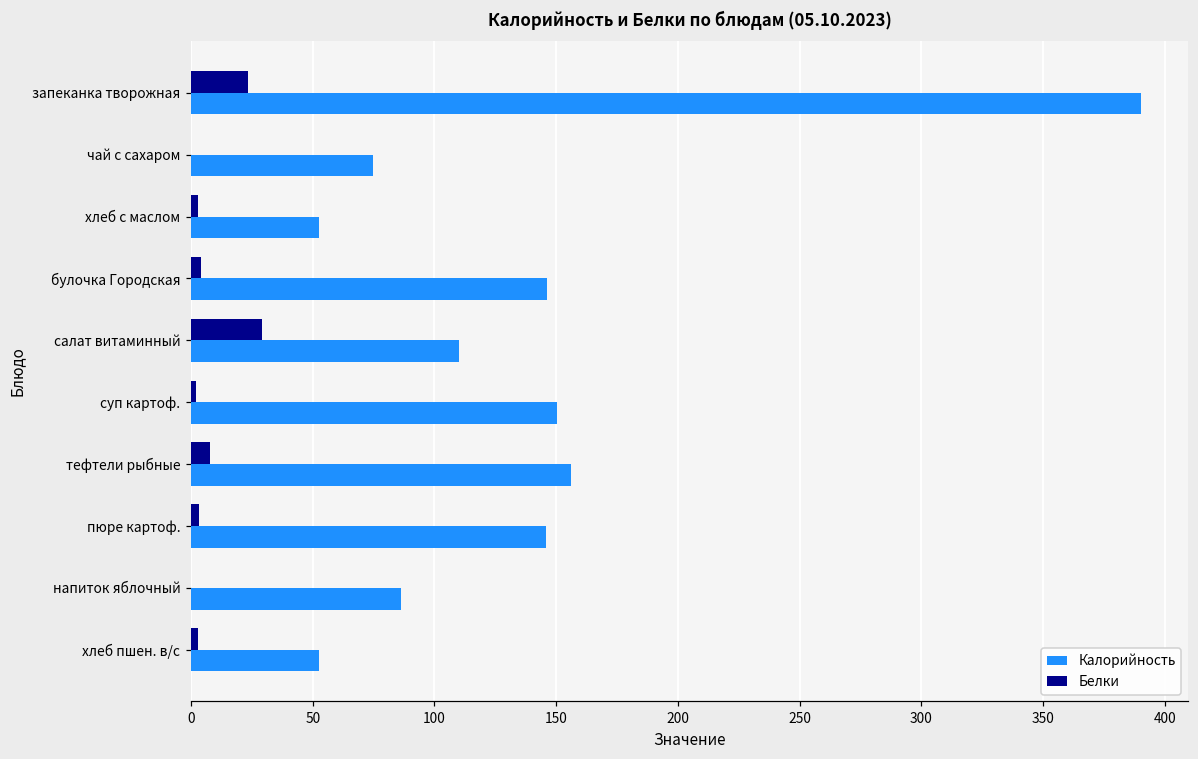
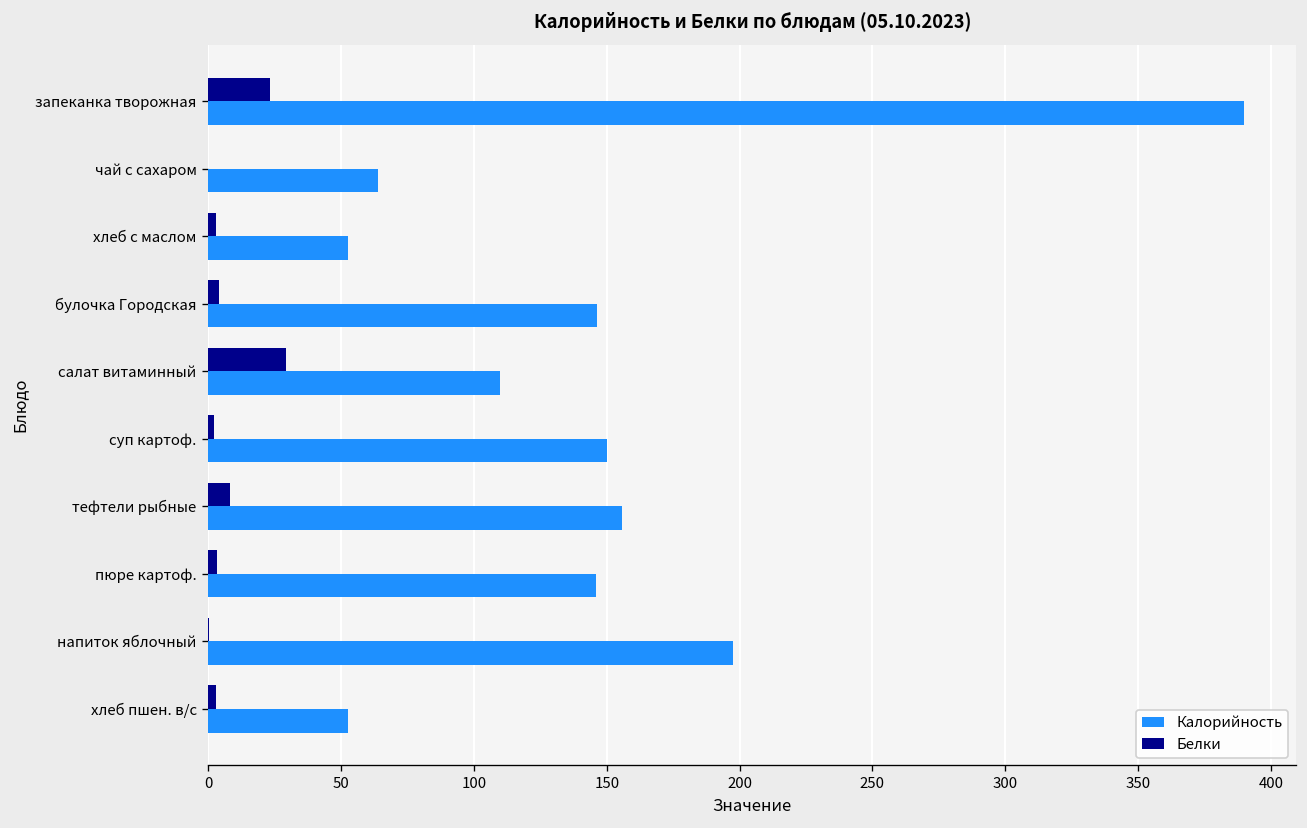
  {
    "Калорийность": {
      "запеканка творожная": 390,
-     "чай с сахаром": 75,
+     "чай с сахаром": 64,
      "хлеб с маслом": 52,
      "булочка Городская": 146,
      "салат витаминный": 110,
      "суп картоф.": 150,
      "тефтели рыбные": 156,
      "пюре картоф.": 146,
-     "напиток яблочный": 86,
+     "напиток яблочный": 198,
      "хлеб пшен. в/с": 52
    },
    "Белки": {
      "запеканка творожная": 23,
      "хлеб с маслом": 3,
      "булочка Городская": 4,
      "салат витаминный": 29,
      "суп картоф.": 2,
      "тефтели рыбные": 8,
      "пюре картоф.": 3,
      "хлеб пшен. в/с": 3
    }
  }
